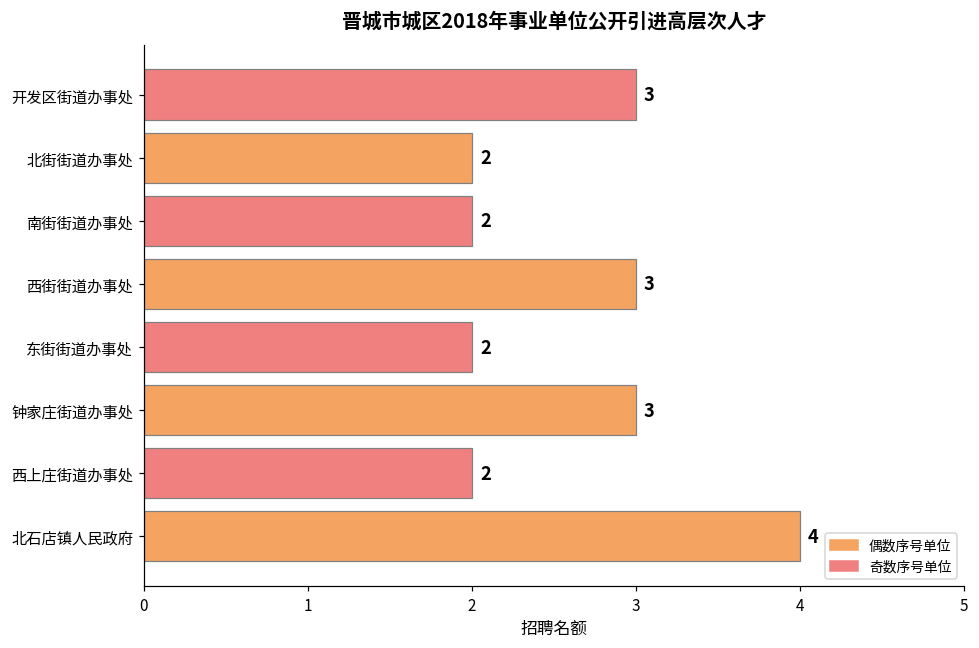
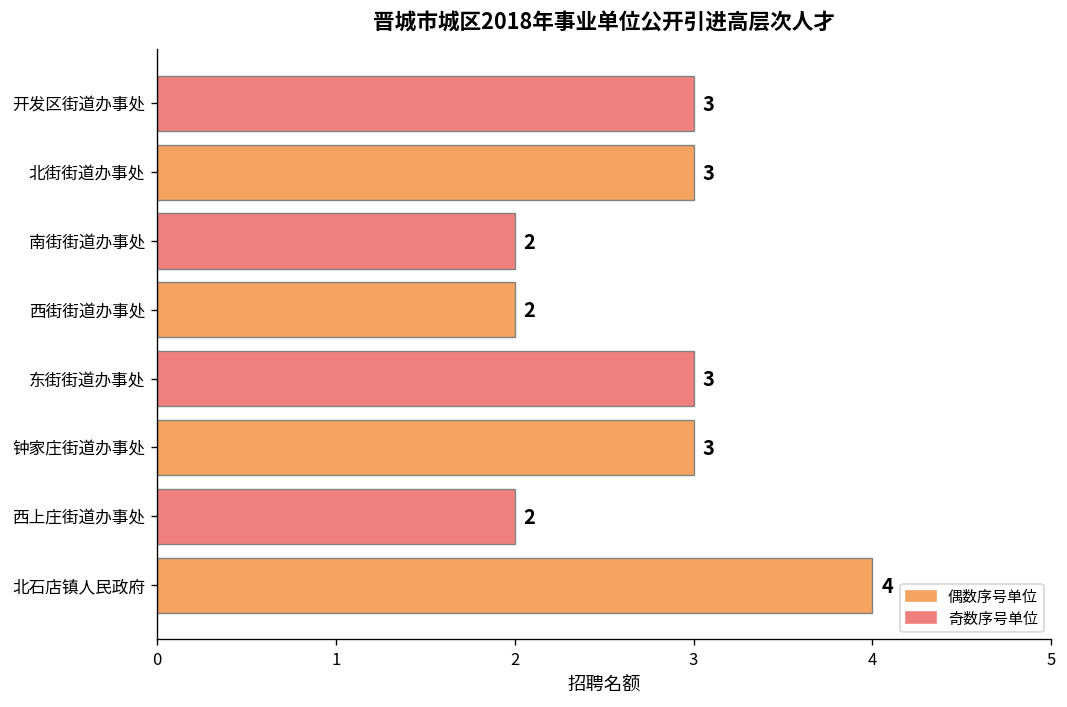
  {
    "开发区街道办事处": 3,
-   "北街街道办事处": 2,
+   "北街街道办事处": 3,
    "南街街道办事处": 2,
-   "西街街道办事处": 3,
-   "东街街道办事处": 2,
+   "西街街道办事处": 2,
+   "东街街道办事处": 3,
    "钟家庄街道办事处": 3,
    "西上庄街道办事处": 2,
    "北石店镇人民政府": 4
  }
